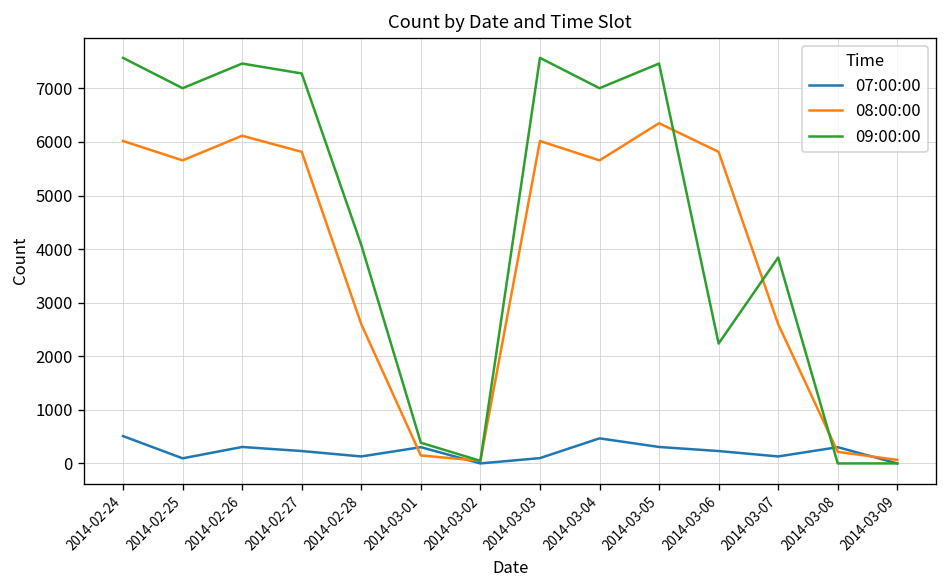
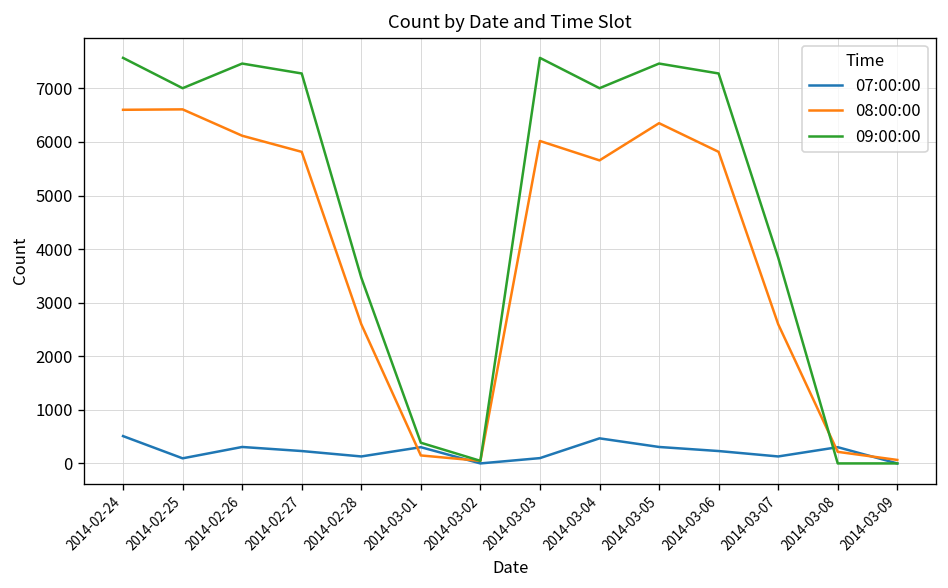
  {
    "07:00:00": {
      "2014-02-24": 500,
      "2014-02-25": 100,
      "2014-02-26": 300,
      "2014-02-27": 200,
      "2014-02-28": 100,
      "2014-03-01": 300,
      "2014-03-03": 100,
      "2014-03-04": 500,
      "2014-03-05": 300,
      "2014-03-06": 200,
      "2014-03-07": 100,
      "2014-03-08": 300
    },
    "08:00:00": {
-     "2014-02-24": 6000,
-     "2014-02-25": 5700,
+     "2014-02-24": 6600,
+     "2014-02-25": 6600,
      "2014-02-26": 6100,
      "2014-02-27": 5800,
      "2014-02-28": 2600,
      "2014-03-01": 100,
      "2014-03-03": 6000,
      "2014-03-04": 5700,
      "2014-03-05": 6400,
      "2014-03-06": 5800,
      "2014-03-07": 2600,
      "2014-03-08": 200,
      "2014-03-09": 100
    },
    "09:00:00": {
      "2014-02-24": 7600,
      "2014-02-25": 7000,
      "2014-02-26": 7500,
      "2014-02-27": 7300,
-     "2014-02-28": 4100,
+     "2014-02-28": 3500,
      "2014-03-01": 400,
      "2014-03-03": 7600,
      "2014-03-04": 7000,
      "2014-03-05": 7500,
-     "2014-03-06": 2200,
+     "2014-03-06": 7300,
      "2014-03-07": 3800,
      "2014-03-08": 0
    }
  }
